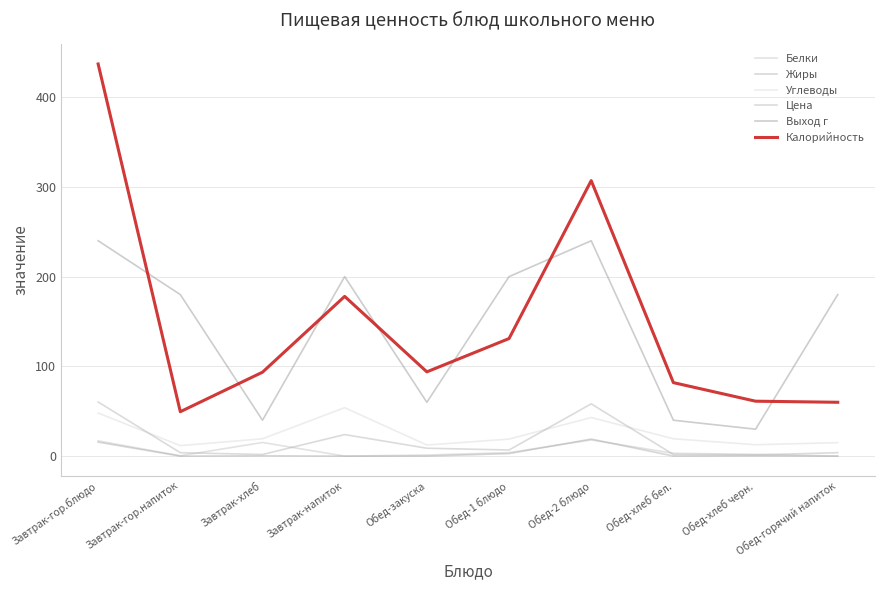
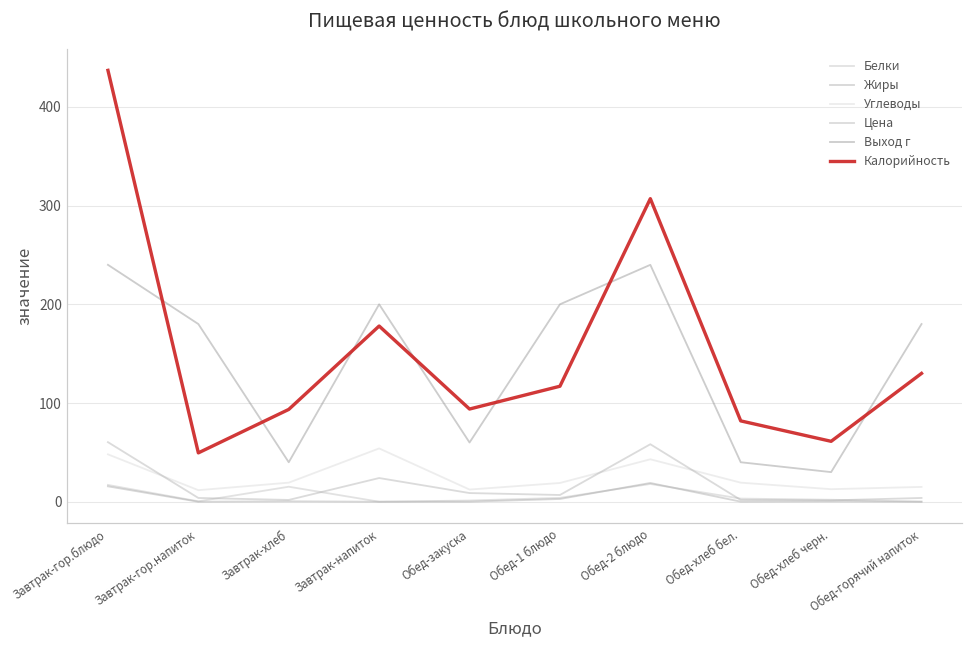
  {
    "Калорийность": {
      "Завтрак-гор.блюдо": 440,
      "Завтрак-гор.напиток": 50,
      "Завтрак-хлеб": 90,
      "Завтрак-напиток": 180,
      "Обед-закуска": 90,
-     "Обед-1 блюдо": 130,
+     "Обед-1 блюдо": 120,
      "Обед-2 блюдо": 310,
      "Обед-хлеб бел.": 80,
      "Обед-хлеб черн.": 60,
-     "Обед-горячий напиток": 60
+     "Обед-горячий напиток": 130
    }
  }
